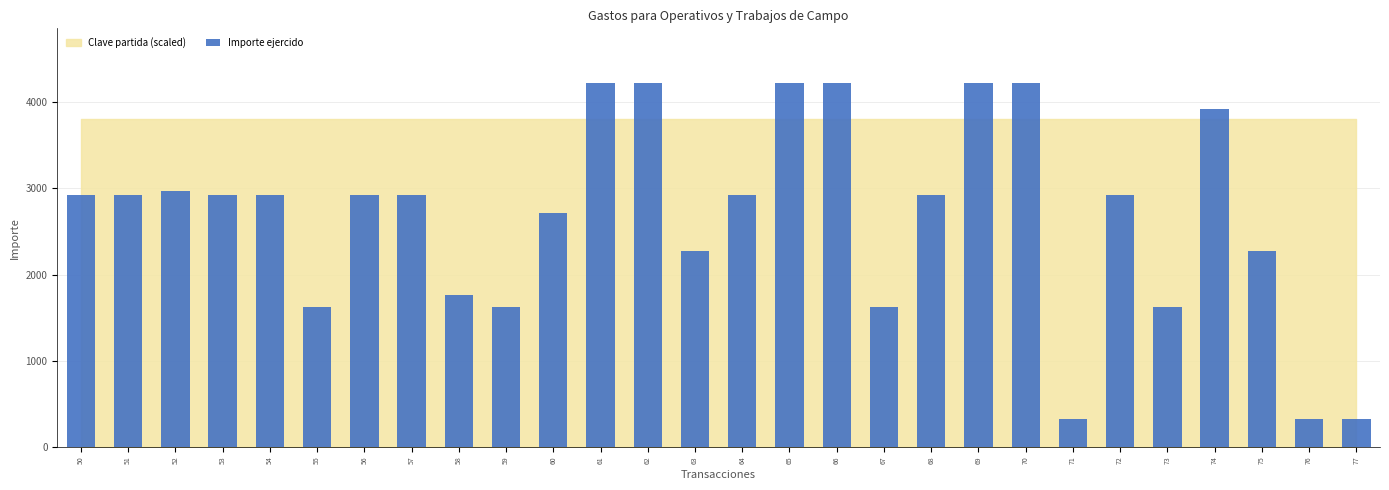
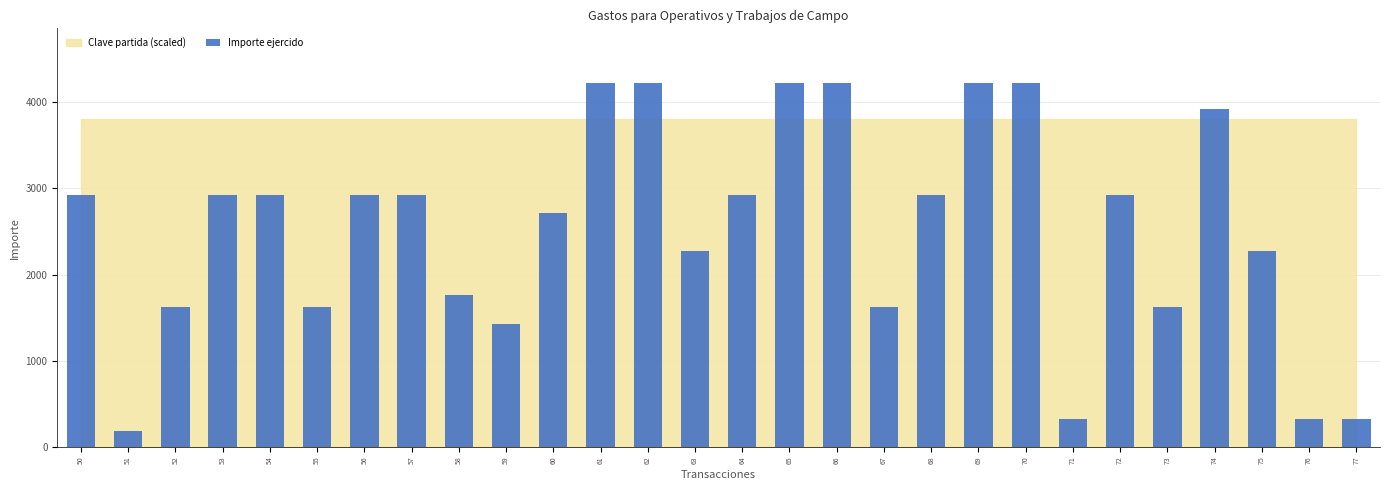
  {
    "Importe ejercido": {
      "50": 2900,
-     "51": 2900,
-     "52": 3000,
+     "51": 200,
+     "52": 1600,
      "53": 2900,
      "54": 2900,
      "55": 1600,
      "56": 2900,
      "57": 2900,
      "58": 1800,
-     "59": 1600,
+     "59": 1400,
      "60": 2700,
      "61": 4200,
      "62": 4200,
      "63": 2300,
      "64": 2900,
      "65": 4200,
      "66": 4200,
      "67": 1600,
      "68": 2900,
      "69": 4200,
      "70": 4200,
      "71": 300,
      "72": 2900,
      "73": 1600,
      "74": 3900,
      "75": 2300,
      "76": 300,
      "77": 300
    },
    "Clave partida (scaled)": {
      "50": 3800,
      "51": 3800,
      "52": 3800,
      "53": 3800,
      "54": 3800,
      "55": 3800,
      "56": 3800,
      "57": 3800,
      "58": 3800,
      "59": 3800,
      "60": 3800,
      "61": 3800,
      "62": 3800,
      "63": 3800,
      "64": 3800,
      "65": 3800,
      "66": 3800,
      "67": 3800,
      "68": 3800,
      "69": 3800,
      "70": 3800,
      "71": 3800,
      "72": 3800,
      "73": 3800,
      "74": 3800,
      "75": 3800,
      "76": 3800,
      "77": 3800
    }
  }
